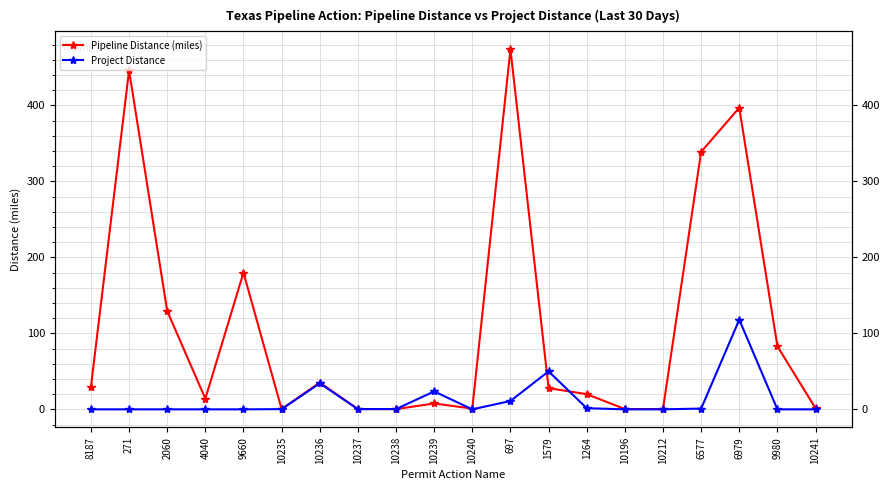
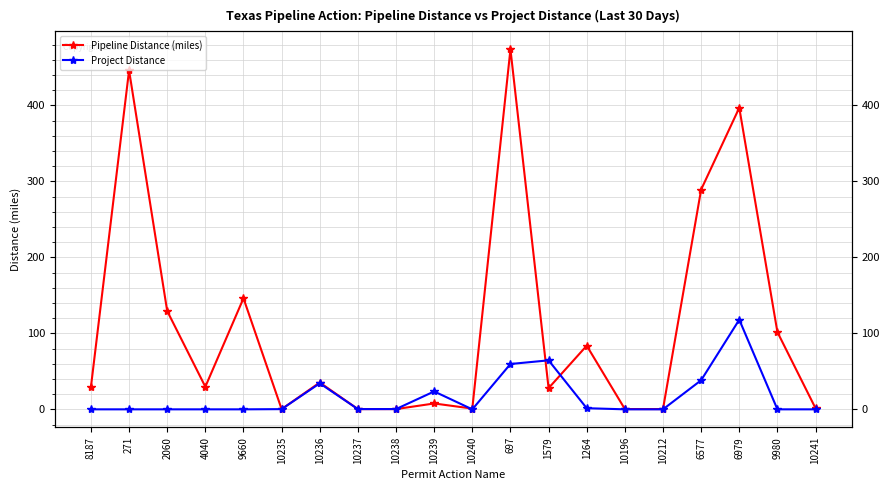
  {
    "Pipeline Distance (miles)": {
      "8187": 30,
      "2060": 130,
-     "4040": 10,
-     "9660": 180,
+     "4040": 30,
+     "9660": 150,
      "10239": 10,
      "697": 470,
      "1579": 30,
-     "1264": 20,
-     "6577": 340,
+     "1264": 80,
+     "6577": 290,
      "6979": 400,
-     "9980": 80
+     "9980": 100
    },
    "Project Distance": {
      "8187": 0,
      "271": 0,
      "2060": 0,
      "4040": 0,
      "9660": 0,
      "10239": 20,
-     "697": 10,
-     "1579": 50,
+     "697": 60,
+     "1579": 60,
      "1264": 0,
-     "6577": 0,
+     "6577": 40,
      "6979": 120,
      "9980": 0
    }
  }
